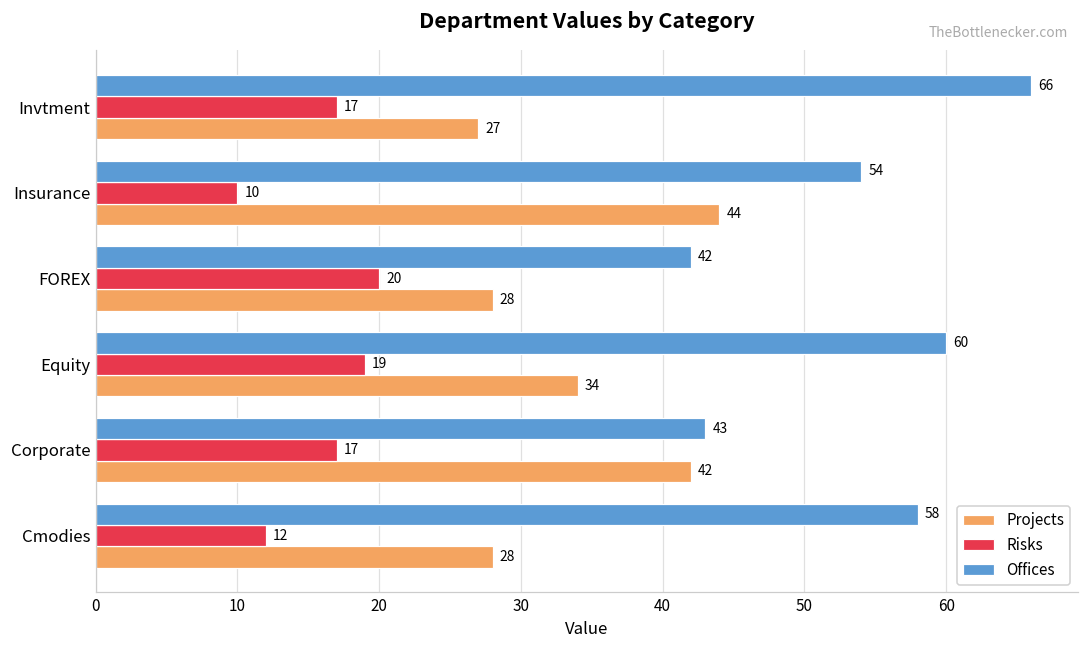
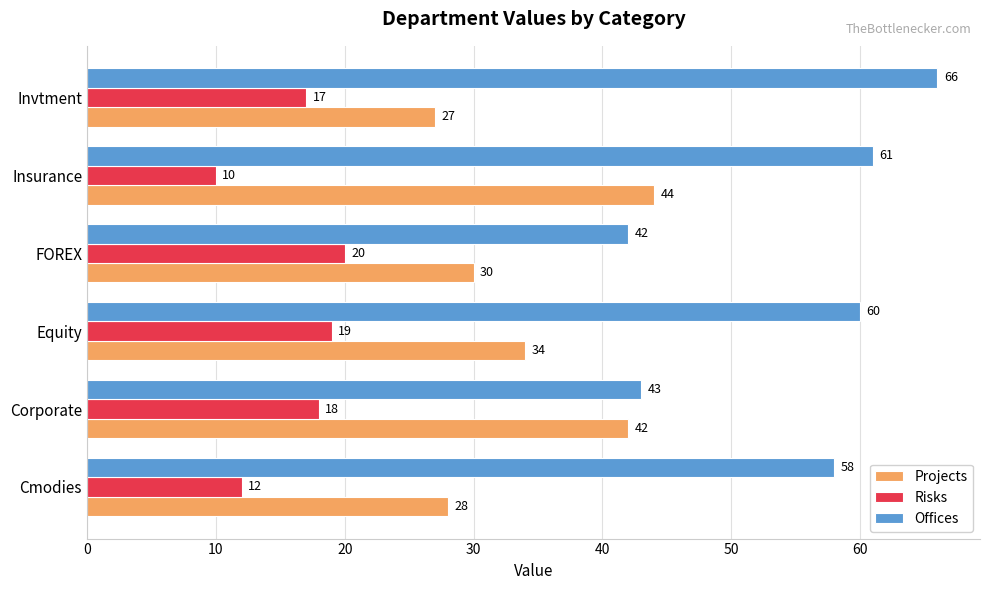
  {
    "Projects": {
      "Invtment": 27,
      "Insurance": 44,
-     "FOREX": 28,
+     "FOREX": 30,
      "Equity": 34,
      "Corporate": 42,
      "Cmodies": 28
    },
    "Risks": {
      "Invtment": 17,
      "Insurance": 10,
      "FOREX": 20,
      "Equity": 19,
-     "Corporate": 17,
+     "Corporate": 18,
      "Cmodies": 12
    },
    "Offices": {
      "Invtment": 66,
-     "Insurance": 54,
+     "Insurance": 61,
      "FOREX": 42,
      "Equity": 60,
      "Corporate": 43,
      "Cmodies": 58
    }
  }
